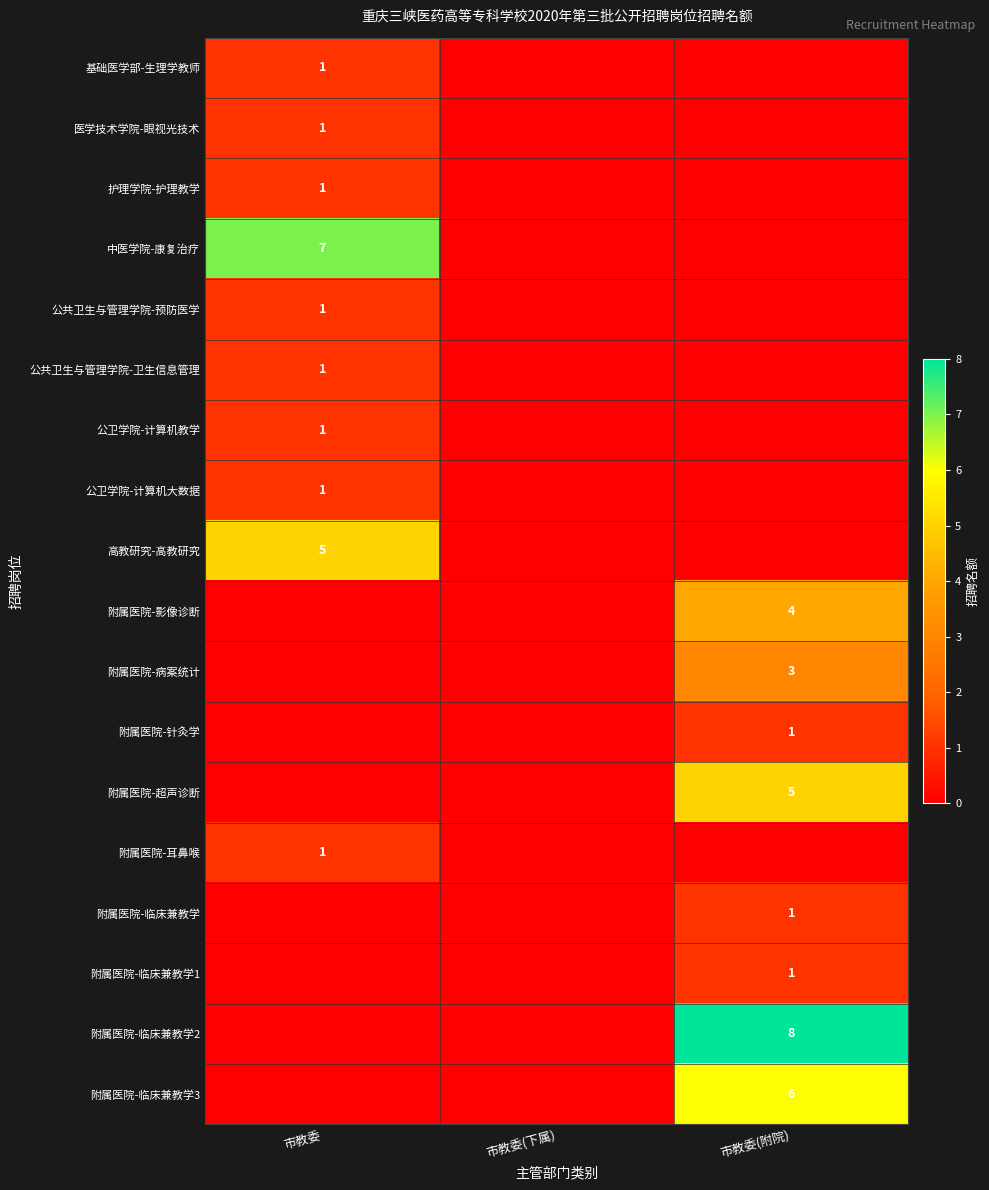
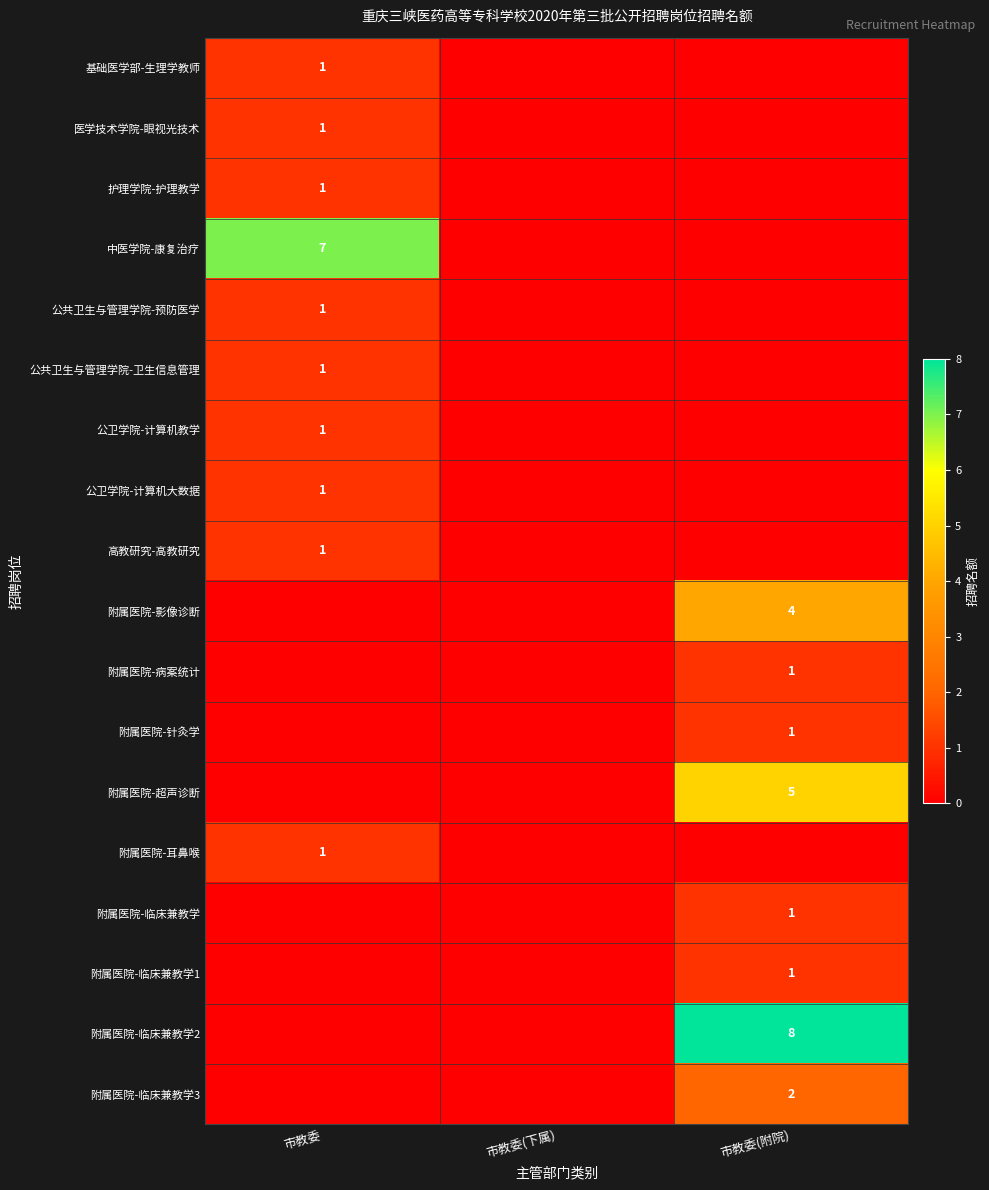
  {
    "基础医学部-生理学教师": {
      "市教委": 1
    },
    "医学技术学院-眼视光技术": {
      "市教委": 1
    },
    "护理学院-护理教学": {
      "市教委": 1
    },
    "中医学院-康复治疗": {
      "市教委": 7
    },
    "公共卫生与管理学院-预防医学": {
      "市教委": 1
    },
    "公共卫生与管理学院-卫生信息管理": {
      "市教委": 1
    },
    "公卫学院-计算机教学": {
      "市教委": 1
    },
    "公卫学院-计算机大数据": {
      "市教委": 1
    },
    "高教研究-高教研究": {
-     "市教委": 5
+     "市教委": 1
    },
    "附属医院-影像诊断": {
      "市教委(附院)": 4
    },
    "附属医院-病案统计": {
-     "市教委(附院)": 3
+     "市教委(附院)": 1
    },
    "附属医院-针灸学": {
      "市教委(附院)": 1
    },
    "附属医院-超声诊断": {
      "市教委(附院)": 5
    },
    "附属医院-耳鼻喉": {
      "市教委": 1
    },
    "附属医院-临床兼教学": {
      "市教委(附院)": 1
    },
    "附属医院-临床兼教学1": {
      "市教委(附院)": 1
    },
    "附属医院-临床兼教学2": {
      "市教委(附院)": 8
    },
    "附属医院-临床兼教学3": {
-     "市教委(附院)": 6
+     "市教委(附院)": 2
    }
  }
